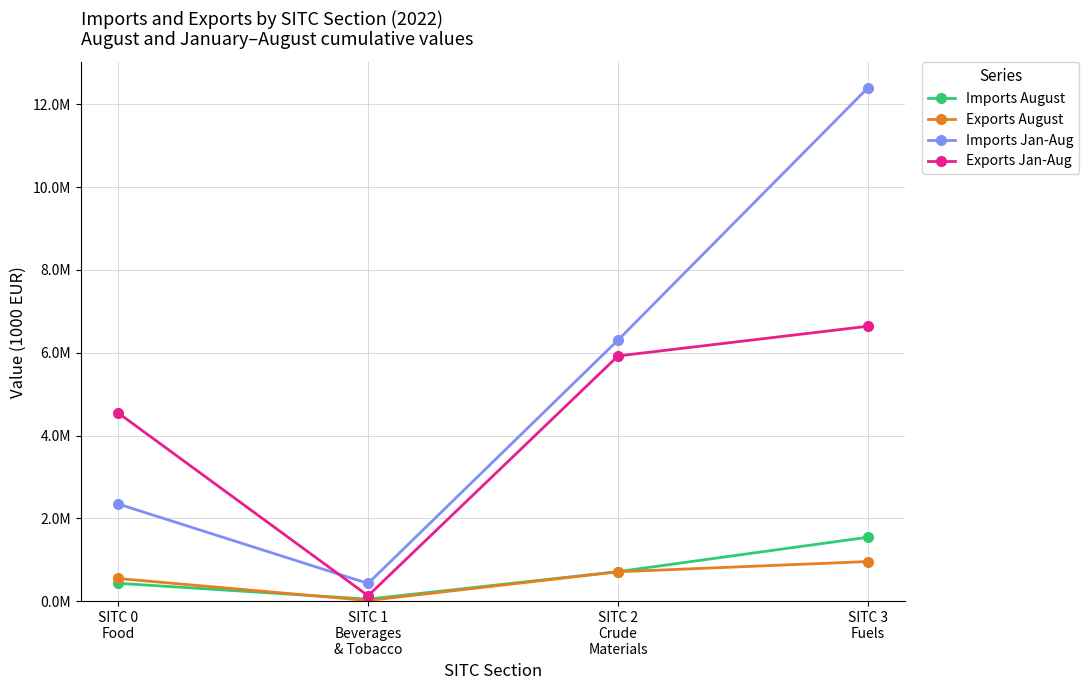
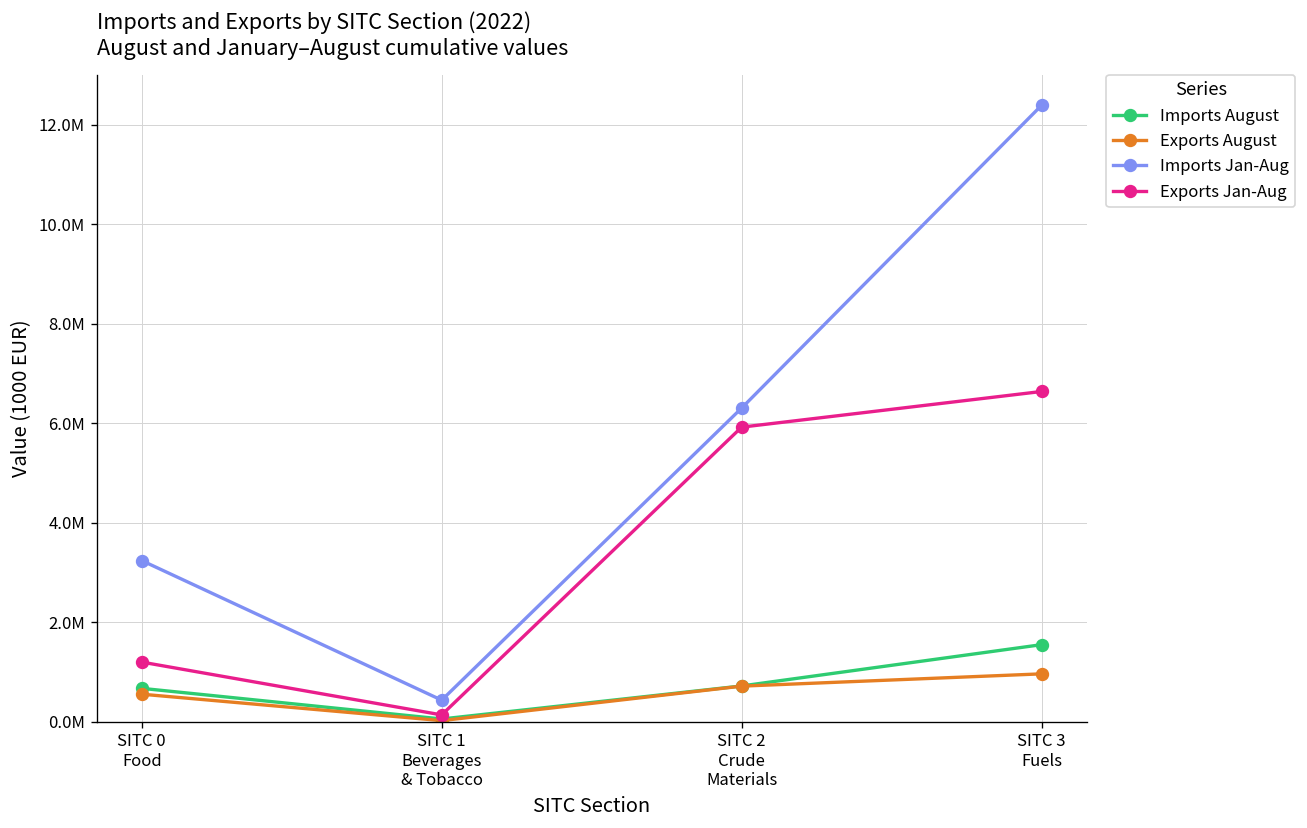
  {
    "Imports August": {
-     "SITC 0 Food": 400000,
+     "SITC 0 Food": 700000,
      "SITC 3 Fuels": 1500000
    },
    "Exports August": {
      "SITC 0 Food": 600000,
      "SITC 3 Fuels": 1000000
    },
    "Imports Jan-Aug": {
-     "SITC 0 Food": 2300000,
+     "SITC 0 Food": 3200000,
      "SITC 1 Beverages & Tobacco": 400000,
      "SITC 2 Crude Materials": 6300000,
      "SITC 3 Fuels": 12400000
    },
    "Exports Jan-Aug": {
-     "SITC 0 Food": 4500000,
+     "SITC 0 Food": 1200000,
      "SITC 1 Beverages & Tobacco": 100000,
      "SITC 2 Crude Materials": 5900000,
      "SITC 3 Fuels": 6600000
    }
  }
